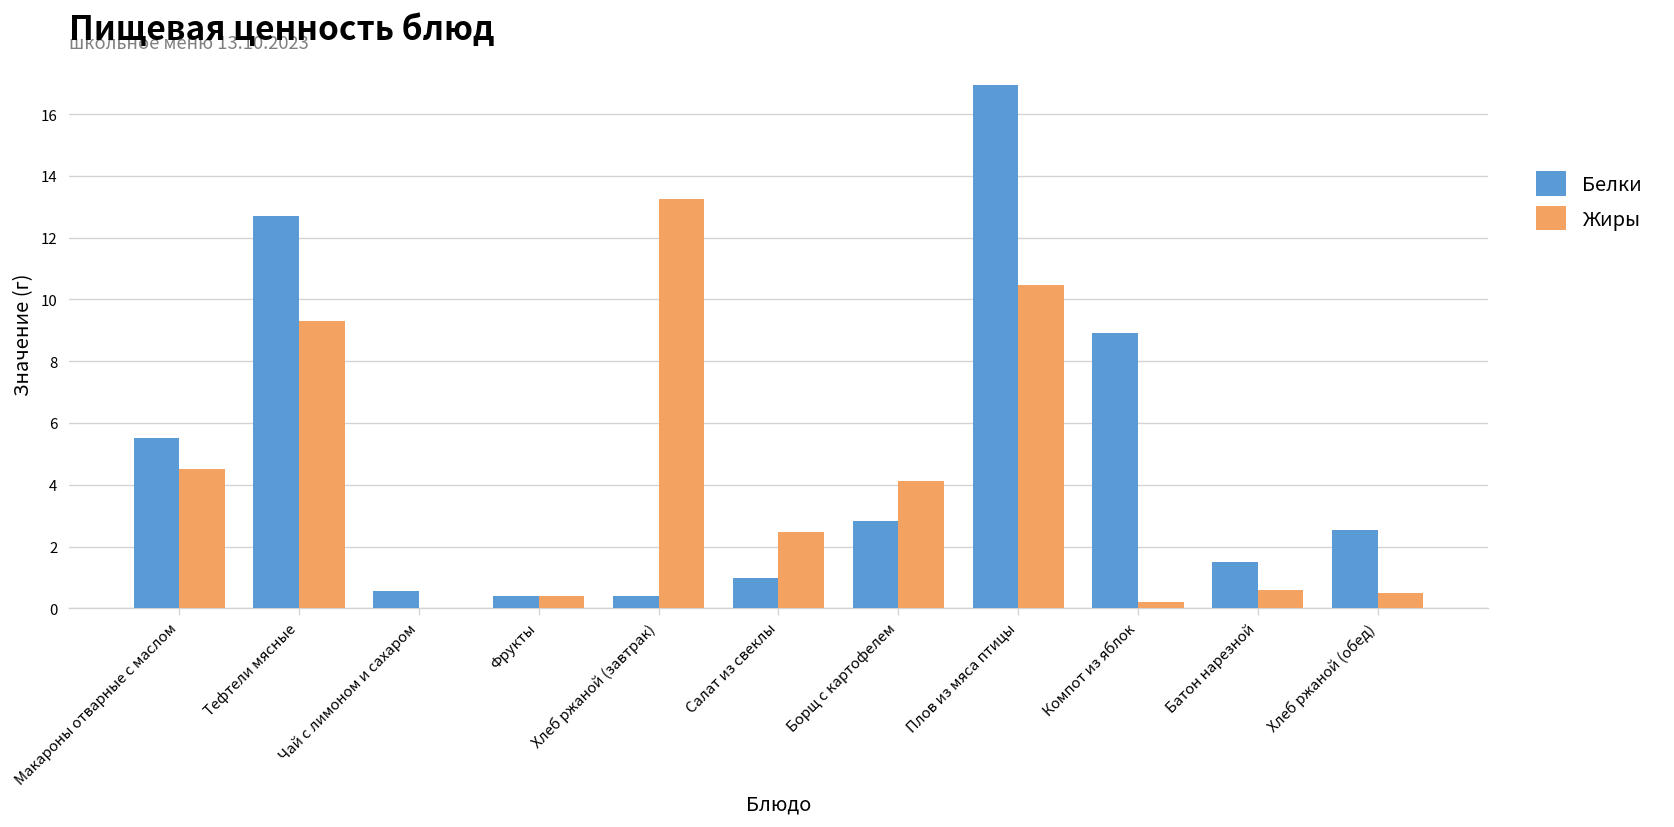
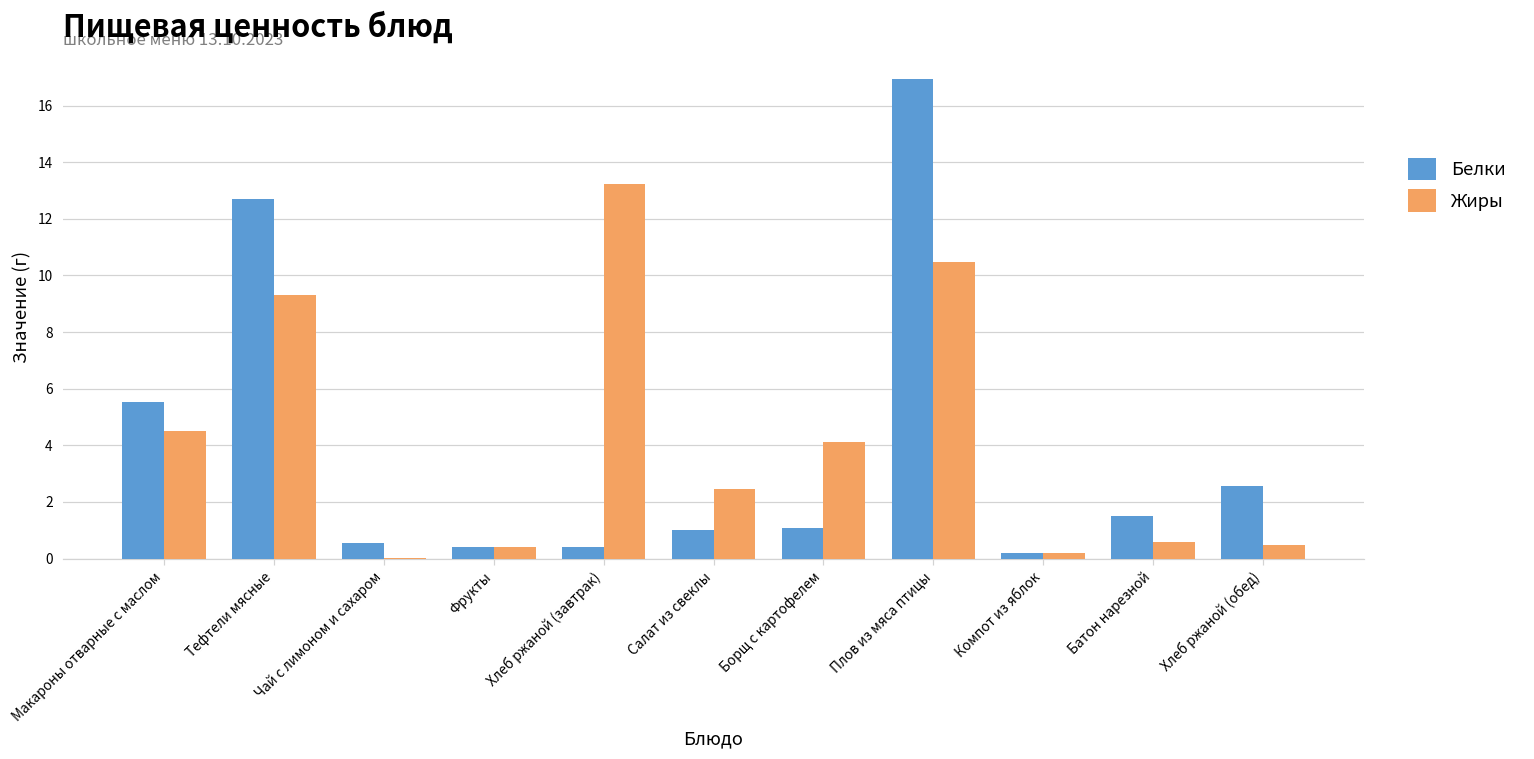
  {
    "Белки": {
      "Макароны отварные с маслом": 5.5,
      "Тефтели мясные": 12.7,
      "Чай с лимоном и сахаром": 0.6,
      "Фрукты": 0.4,
      "Хлеб ржаной (завтрак)": 0.4,
      "Салат из свеклы": 1.0,
-     "Борщ с картофелем": 2.8,
+     "Борщ с картофелем": 1.1,
      "Плов из мяса птицы": 16.9,
-     "Компот из яблок": 8.9,
+     "Компот из яблок": 0.2,
      "Батон нарезной": 1.5,
      "Хлеб ржаной (обед)": 2.6
    },
    "Жиры": {
      "Макароны отварные с маслом": 4.5,
      "Тефтели мясные": 9.3,
      "Фрукты": 0.4,
      "Хлеб ржаной (завтрак)": 13.2,
      "Салат из свеклы": 2.5,
      "Борщ с картофелем": 4.1,
      "Плов из мяса птицы": 10.5,
      "Компот из яблок": 0.2,
      "Батон нарезной": 0.6,
      "Хлеб ржаной (обед)": 0.5
    }
  }
